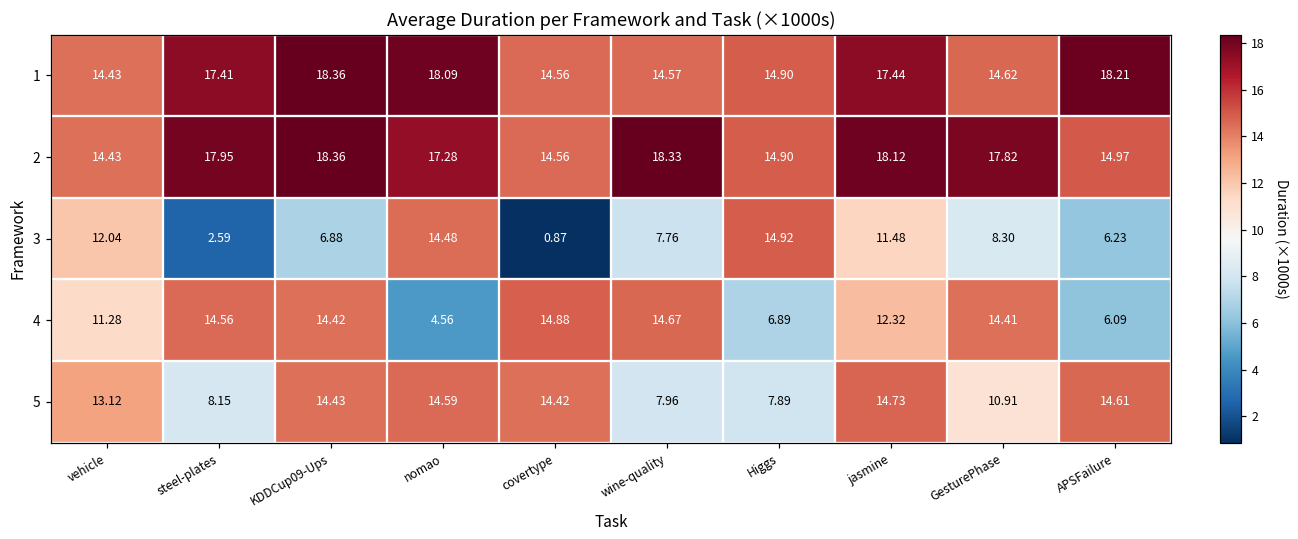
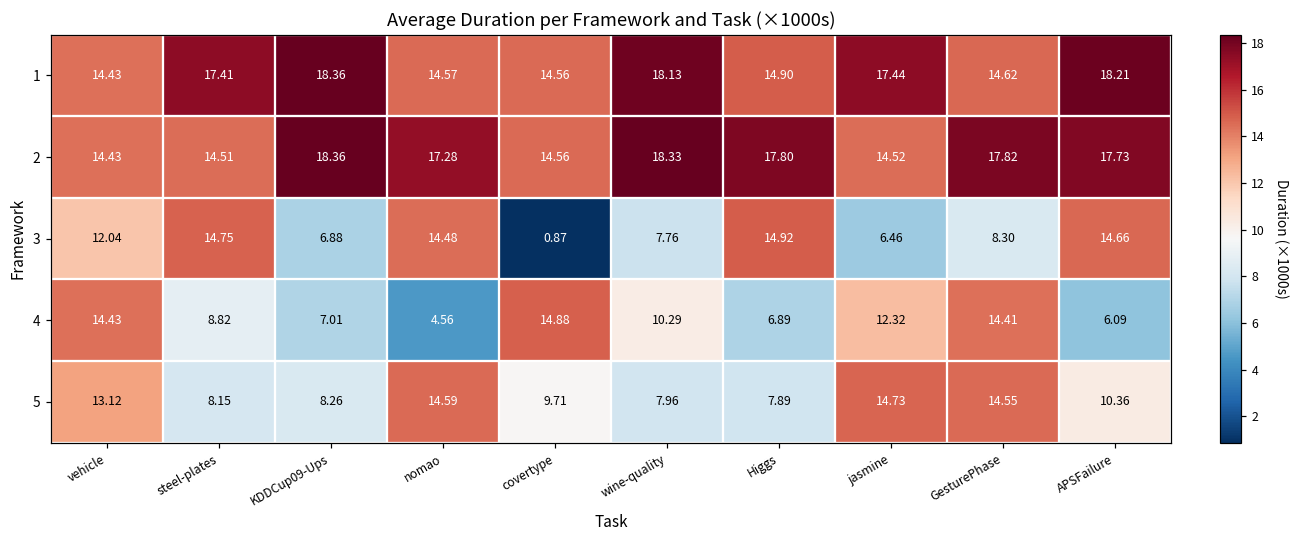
  {
    "1": {
      "vehicle": 14.43,
      "steel-plates": 17.41,
      "KDDCup09-Ups": 18.36,
-     "nomao": 18.09,
+     "nomao": 14.57,
      "covertype": 14.56,
-     "wine-quality": 14.57,
+     "wine-quality": 18.13,
      "Higgs": 14.90,
      "jasmine": 17.44,
      "GesturePhase": 14.62,
      "APSFailure": 18.21
    },
    "2": {
      "vehicle": 14.43,
-     "steel-plates": 17.95,
+     "steel-plates": 14.51,
      "KDDCup09-Ups": 18.36,
      "nomao": 17.28,
      "covertype": 14.56,
      "wine-quality": 18.33,
-     "Higgs": 14.90,
-     "jasmine": 18.12,
+     "Higgs": 17.80,
+     "jasmine": 14.52,
      "GesturePhase": 17.82,
-     "APSFailure": 14.97
+     "APSFailure": 17.73
    },
    "3": {
      "vehicle": 12.04,
-     "steel-plates": 2.59,
+     "steel-plates": 14.75,
      "KDDCup09-Ups": 6.88,
      "nomao": 14.48,
      "covertype": 0.87,
      "wine-quality": 7.76,
      "Higgs": 14.92,
-     "jasmine": 11.48,
+     "jasmine": 6.46,
      "GesturePhase": 8.30,
-     "APSFailure": 6.23
+     "APSFailure": 14.66
    },
    "4": {
-     "vehicle": 11.28,
-     "steel-plates": 14.56,
-     "KDDCup09-Ups": 14.42,
+     "vehicle": 14.43,
+     "steel-plates": 8.82,
+     "KDDCup09-Ups": 7.01,
      "nomao": 4.56,
      "covertype": 14.88,
-     "wine-quality": 14.67,
+     "wine-quality": 10.29,
      "Higgs": 6.89,
      "jasmine": 12.32,
      "GesturePhase": 14.41,
      "APSFailure": 6.09
    },
    "5": {
      "vehicle": 13.12,
      "steel-plates": 8.15,
-     "KDDCup09-Ups": 14.43,
+     "KDDCup09-Ups": 8.26,
      "nomao": 14.59,
-     "covertype": 14.42,
+     "covertype": 9.71,
      "wine-quality": 7.96,
      "Higgs": 7.89,
      "jasmine": 14.73,
-     "GesturePhase": 10.91,
-     "APSFailure": 14.61
+     "GesturePhase": 14.55,
+     "APSFailure": 10.36
    }
  }
